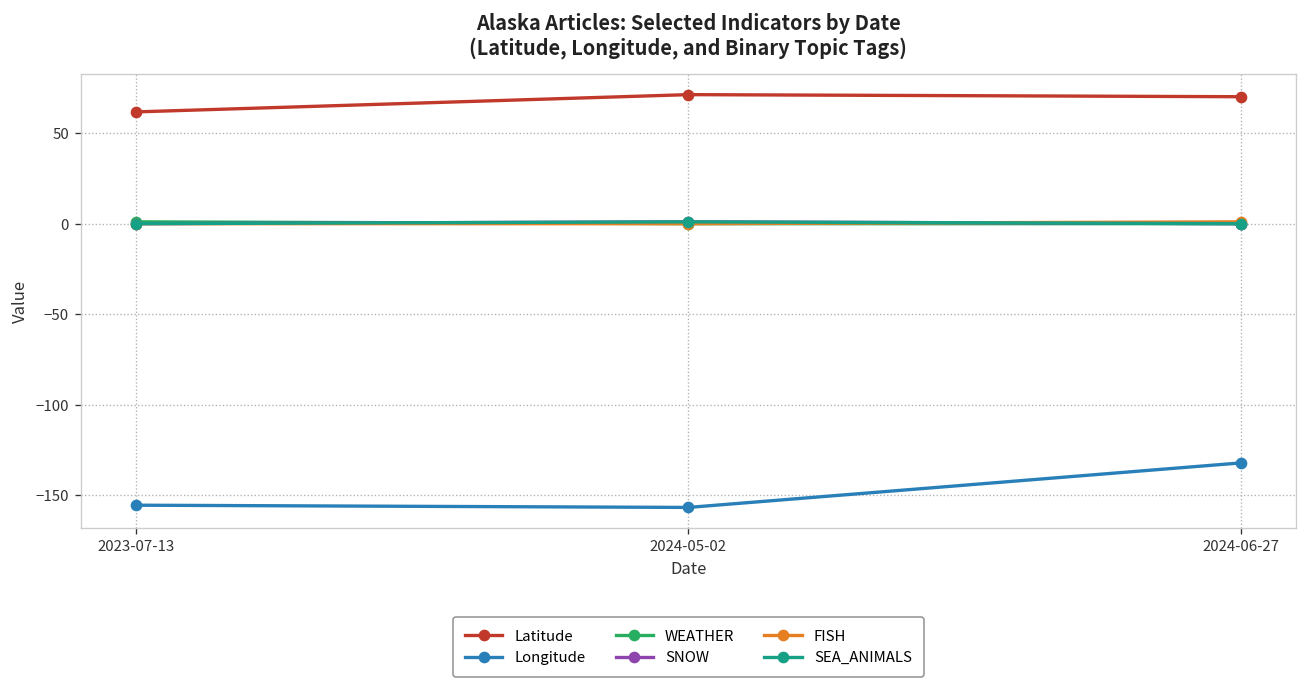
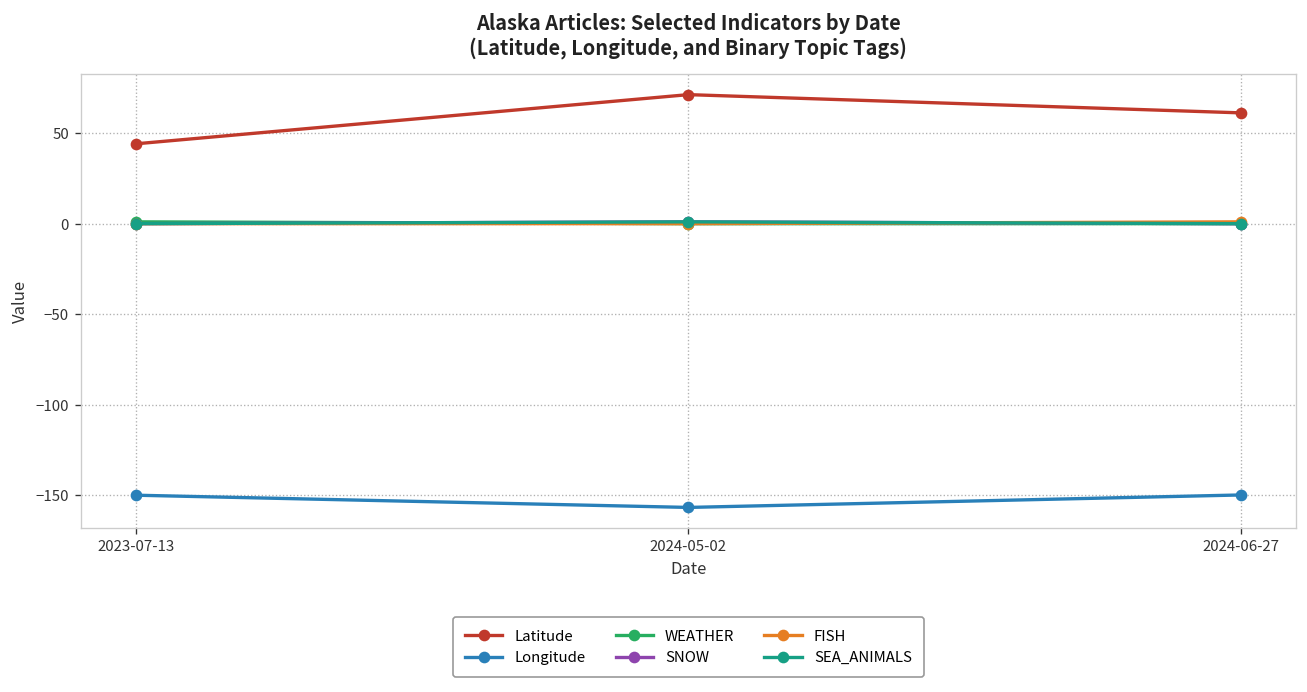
  {
    "Latitude": {
-     "2023-07-13": 62,
+     "2023-07-13": 44,
      "2024-05-02": 71,
-     "2024-06-27": 70
+     "2024-06-27": 61
    },
    "Longitude": {
-     "2023-07-13": -156,
+     "2023-07-13": -150,
      "2024-05-02": -157,
-     "2024-06-27": -132
+     "2024-06-27": -150
    }
  }
